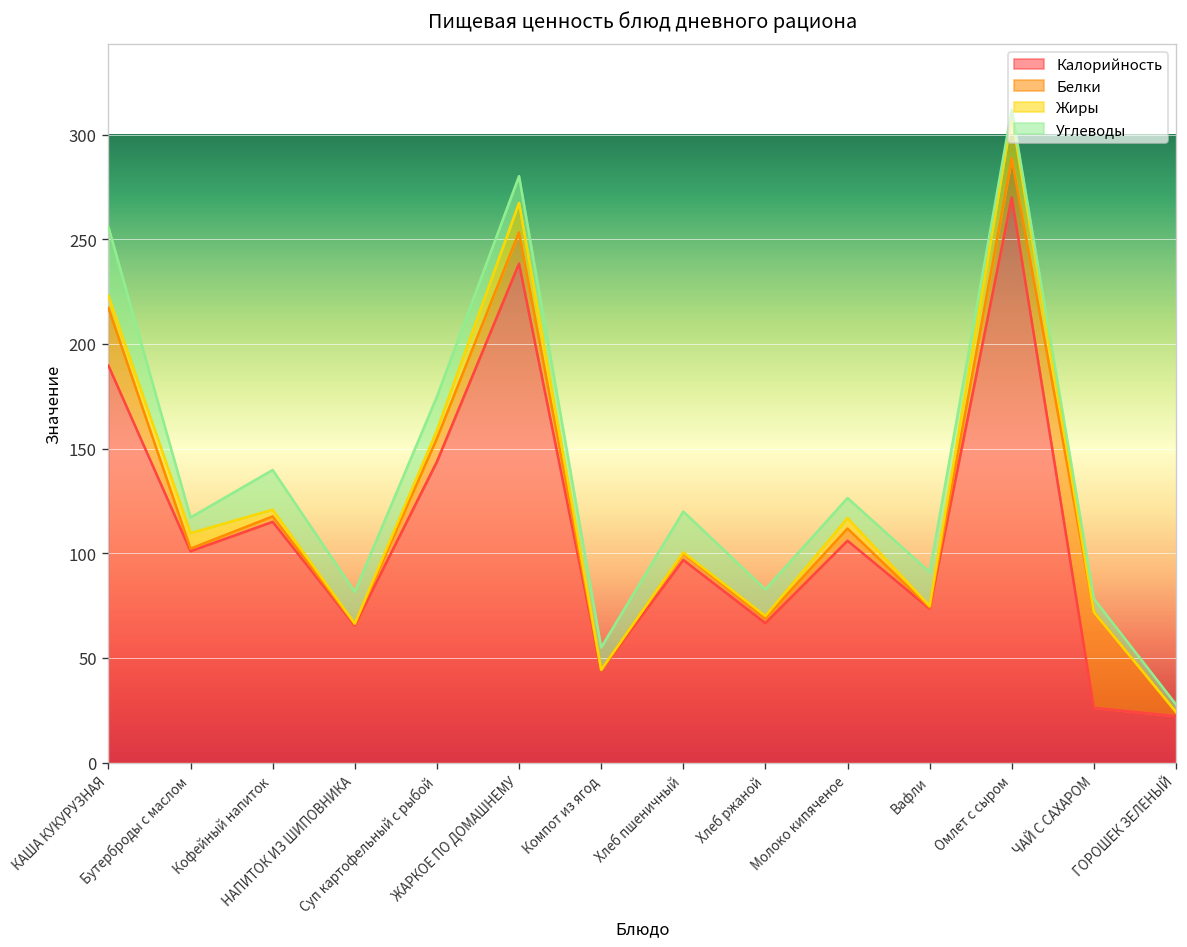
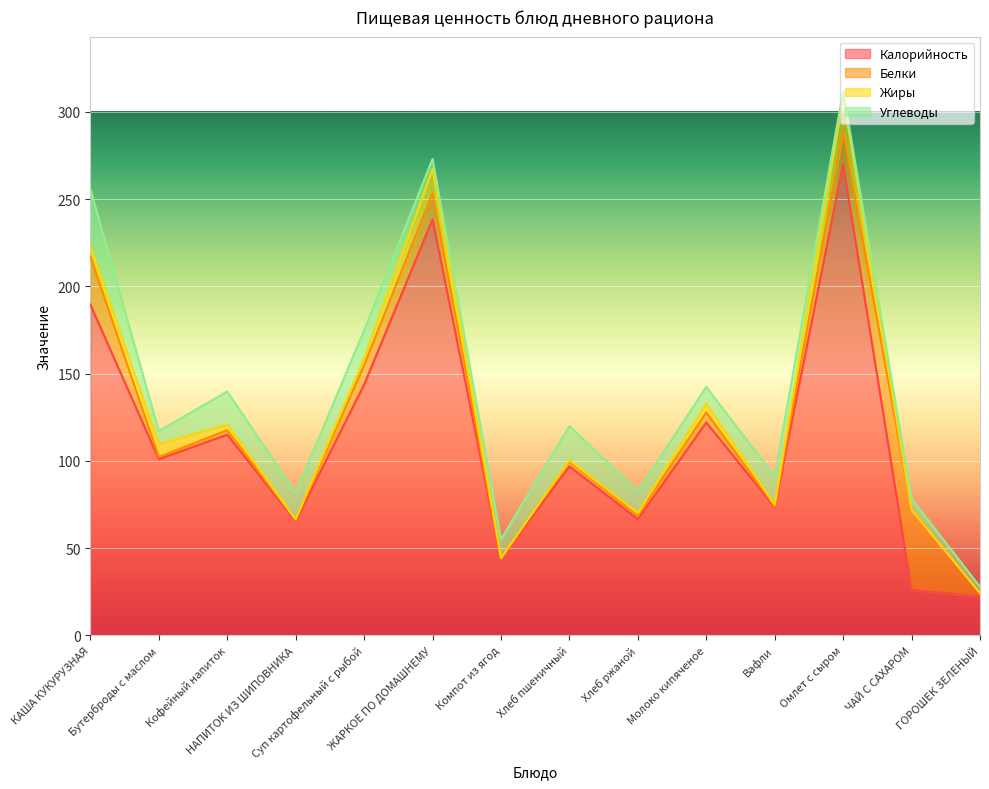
  {
    "Калорийность": {
      "КАША КУКУРУЗНАЯ": 190,
      "Кофейный напиток": 115,
      "Суп картофельный с рыбой": 144,
      "ЖАРКОЕ ПО ДОМАШНЕМУ": 238,
      "Хлеб пшеничный": 97,
      "Хлеб ржаной": 67,
-     "Молоко кипяченое": 106,
+     "Молоко кипяченое": 122,
      "Омлет с сыром": 270,
      "ЧАЙ С САХАРОМ": 26,
      "ГОРОШЕК ЗЕЛЕНЫЙ": 22
    },
    "Белки": {
      "КАША КУКУРУЗНАЯ": 28,
      "Кофейный напиток": 3,
      "Суп картофельный с рыбой": 11,
      "ЖАРКОЕ ПО ДОМАШНЕМУ": 15,
      "Молоко кипяченое": 6,
      "Омлет с сыром": 19
    },
    "Жиры": {
      "КАША КУКУРУЗНАЯ": 6,
      "Бутерброды с маслом": 7,
      "Кофейный напиток": 3,
      "Суп картофельный с рыбой": 4,
      "ЖАРКОЕ ПО ДОМАШНЕМУ": 14,
      "Молоко кипяченое": 5
    },
    "Углеводы": {
      "КАША КУКУРУЗНАЯ": 33,
      "Бутерброды с маслом": 8,
      "Кофейный напиток": 19,
      "НАПИТОК ИЗ ШИПОВНИКА": 15,
      "Суп картофельный с рыбой": 16,
-     "ЖАРКОЕ ПО ДОМАШНЕМУ": 13,
+     "ЖАРКОЕ ПО ДОМАШНЕМУ": 6,
      "Компот из ягод": 11,
      "Хлеб пшеничный": 20,
      "Хлеб ржаной": 13,
      "Молоко кипяченое": 10,
      "Вафли": 16,
      "ЧАЙ С САХАРОМ": 6,
      "ГОРОШЕК ЗЕЛЕНЫЙ": 4
    }
  }
